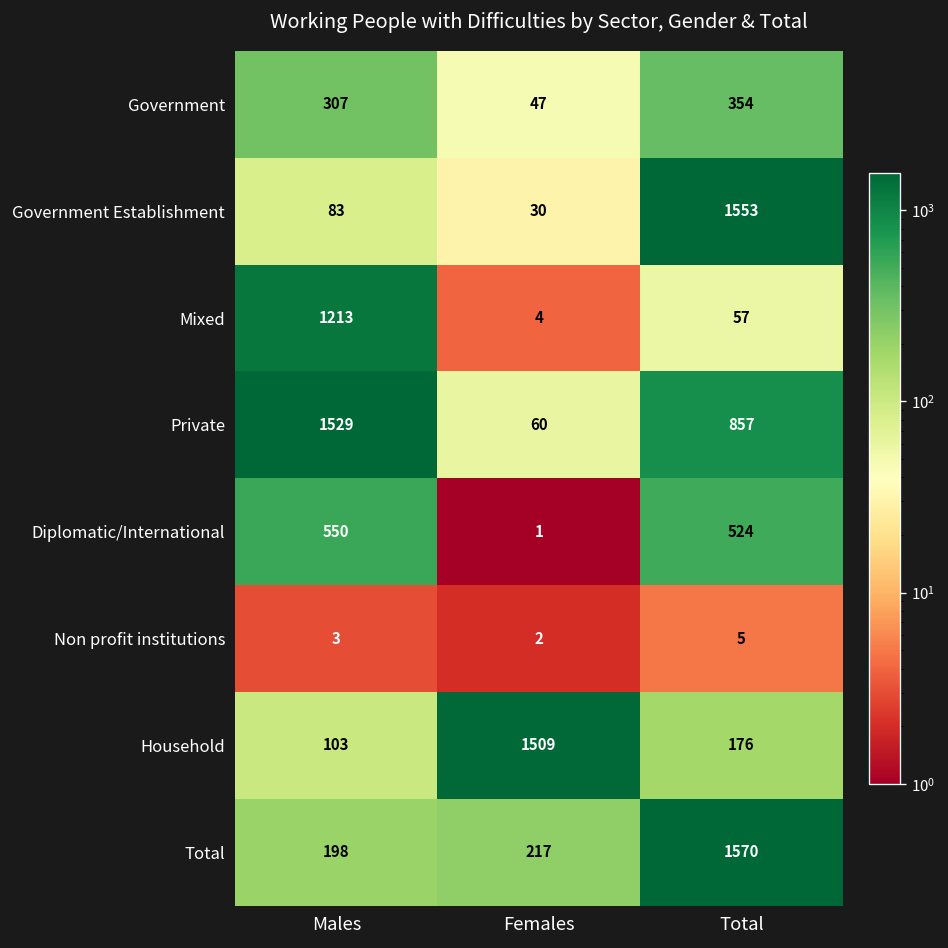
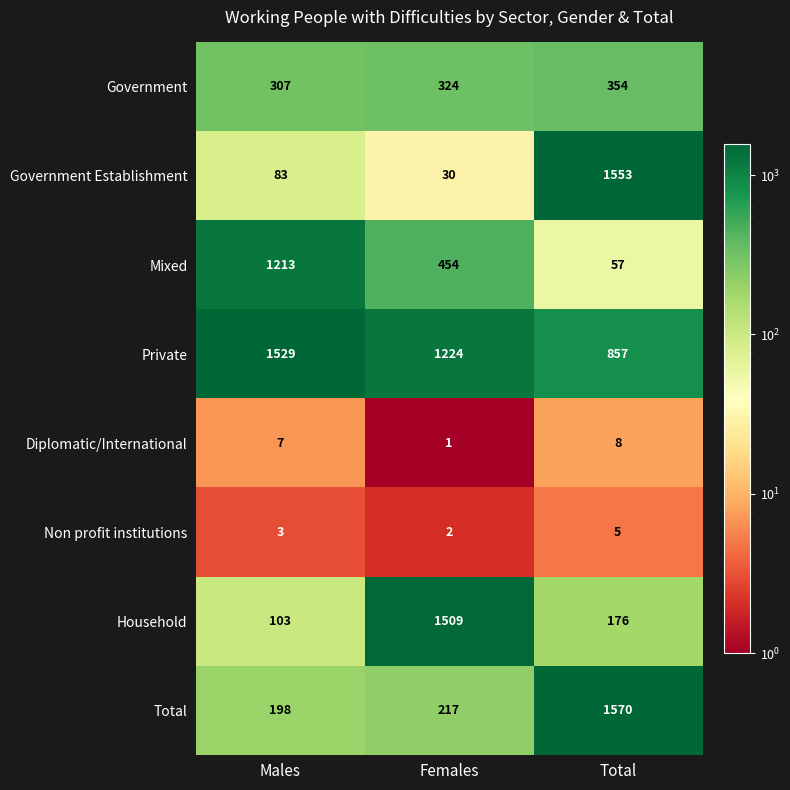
  {
    "Government": {
      "Males": 307,
-     "Females": 47,
+     "Females": 324,
      "Total": 354
    },
    "Government Establishment": {
      "Males": 83,
      "Females": 30,
      "Total": 1553
    },
    "Mixed": {
      "Males": 1213,
-     "Females": 4,
+     "Females": 454,
      "Total": 57
    },
    "Private": {
      "Males": 1529,
-     "Females": 60,
+     "Females": 1224,
      "Total": 857
    },
    "Diplomatic/International": {
-     "Males": 550,
+     "Males": 7,
      "Females": 1,
-     "Total": 524
+     "Total": 8
    },
    "Non profit institutions": {
      "Males": 3,
      "Females": 2,
      "Total": 5
    },
    "Household": {
      "Males": 103,
      "Females": 1509,
      "Total": 176
    },
    "Total": {
      "Males": 198,
      "Females": 217,
      "Total": 1570
    }
  }
